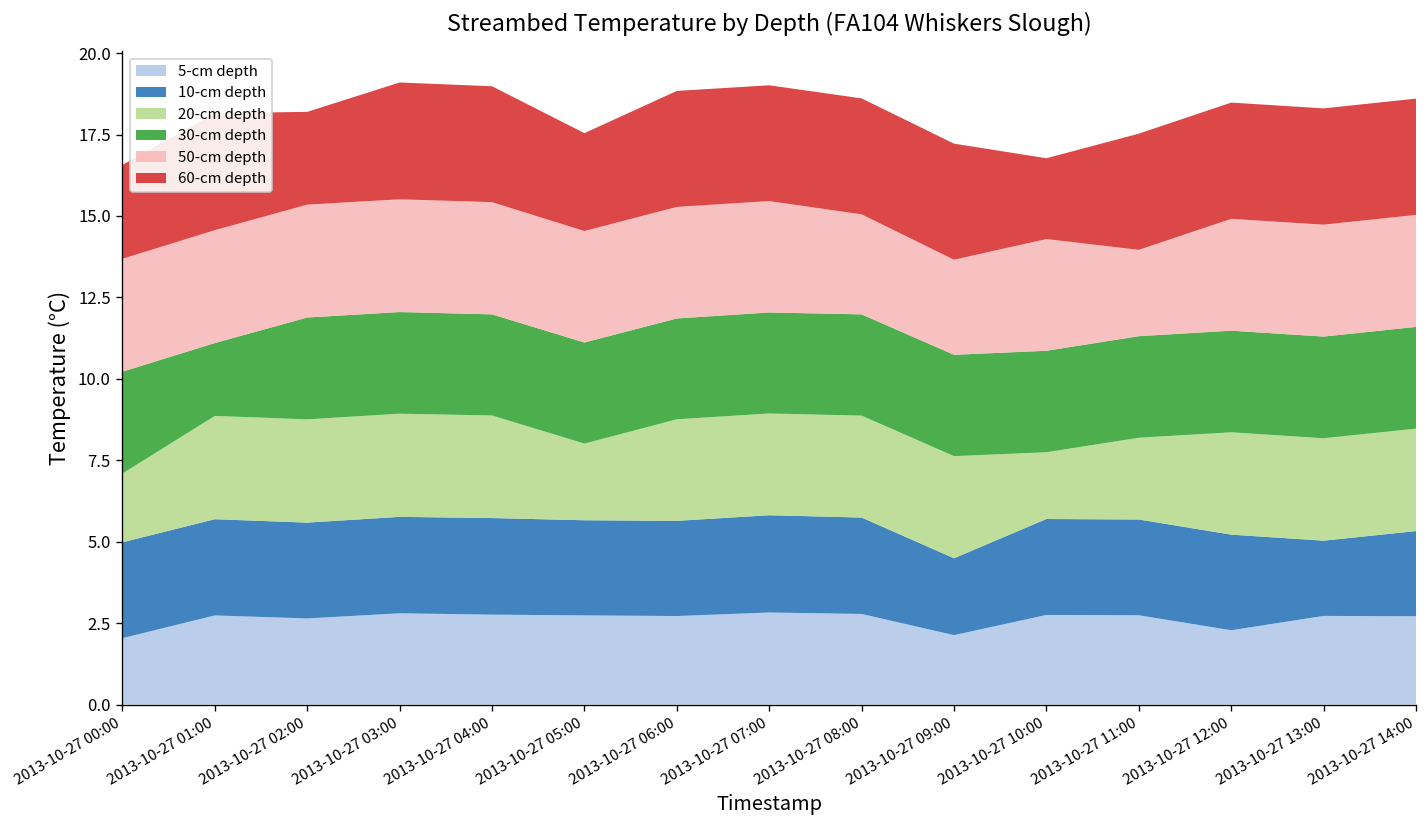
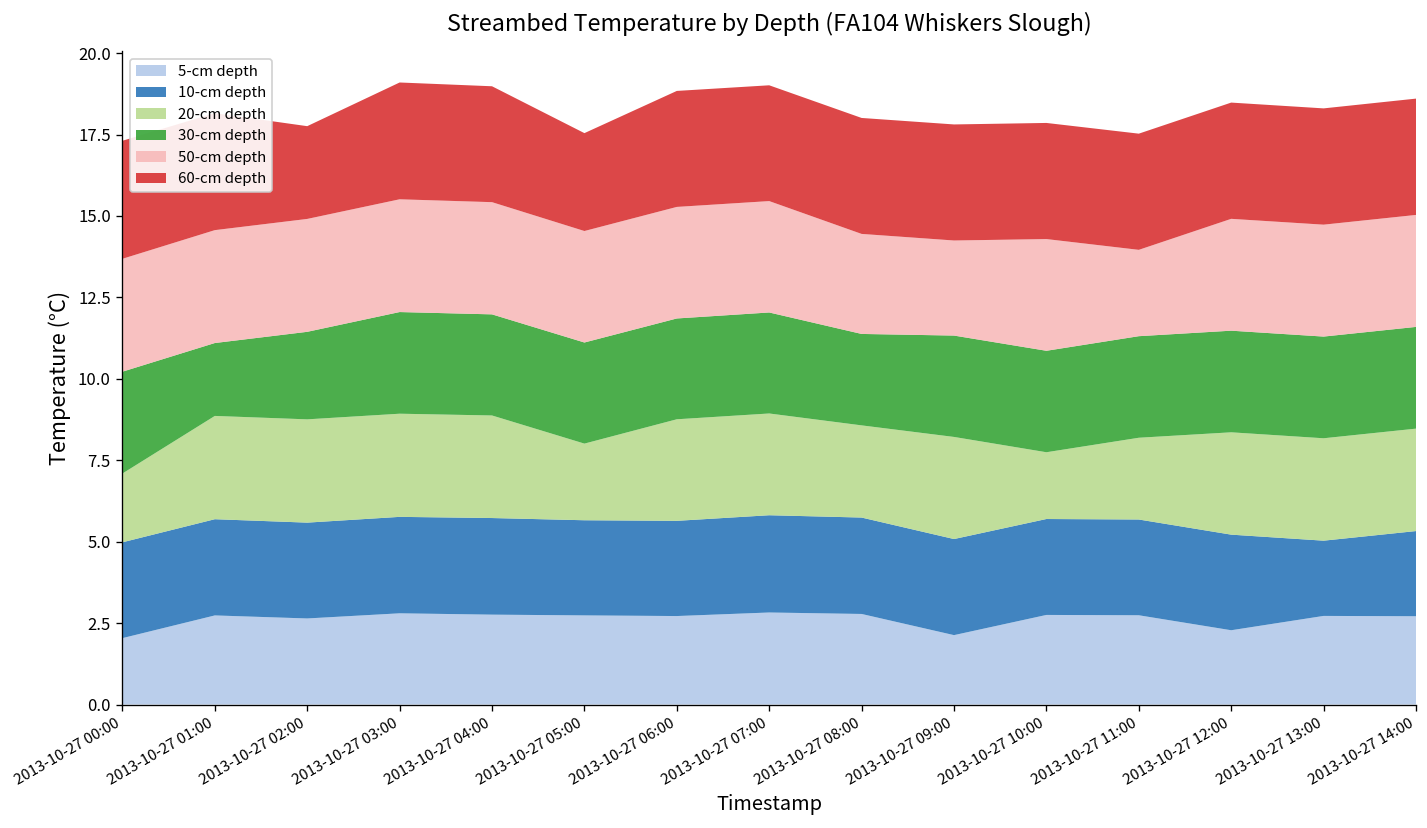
  {
    "5-cm depth": {
      "2013-10-27 00:00": 2.0,
      "2013-10-27 01:00": 2.7,
      "2013-10-27 02:00": 2.6,
      "2013-10-27 03:00": 2.8,
      "2013-10-27 04:00": 2.8,
      "2013-10-27 05:00": 2.7,
      "2013-10-27 06:00": 2.7,
      "2013-10-27 07:00": 2.8,
      "2013-10-27 08:00": 2.8,
      "2013-10-27 09:00": 2.1,
      "2013-10-27 10:00": 2.8,
      "2013-10-27 11:00": 2.7,
      "2013-10-27 12:00": 2.3,
      "2013-10-27 13:00": 2.7,
      "2013-10-27 14:00": 2.7
    },
    "10-cm depth": {
      "2013-10-27 00:00": 2.9,
      "2013-10-27 01:00": 3.0,
      "2013-10-27 02:00": 2.9,
      "2013-10-27 03:00": 3.0,
      "2013-10-27 04:00": 3.0,
      "2013-10-27 05:00": 2.9,
      "2013-10-27 06:00": 2.9,
      "2013-10-27 07:00": 3.0,
      "2013-10-27 08:00": 3.0,
-     "2013-10-27 09:00": 2.4,
+     "2013-10-27 09:00": 3.0,
      "2013-10-27 10:00": 2.9,
      "2013-10-27 11:00": 2.9,
      "2013-10-27 12:00": 2.9,
      "2013-10-27 13:00": 2.3,
      "2013-10-27 14:00": 2.6
    },
    "20-cm depth": {
      "2013-10-27 00:00": 2.1,
      "2013-10-27 01:00": 3.2,
      "2013-10-27 02:00": 3.2,
      "2013-10-27 03:00": 3.2,
      "2013-10-27 04:00": 3.1,
      "2013-10-27 05:00": 2.4,
      "2013-10-27 06:00": 3.1,
      "2013-10-27 07:00": 3.1,
-     "2013-10-27 08:00": 3.1,
+     "2013-10-27 08:00": 2.8,
      "2013-10-27 09:00": 3.1,
      "2013-10-27 10:00": 2.1,
      "2013-10-27 11:00": 2.5,
      "2013-10-27 12:00": 3.1,
      "2013-10-27 13:00": 3.1,
      "2013-10-27 14:00": 3.1
    },
    "30-cm depth": {
      "2013-10-27 00:00": 3.1,
      "2013-10-27 01:00": 2.2,
-     "2013-10-27 02:00": 3.1,
+     "2013-10-27 02:00": 2.7,
      "2013-10-27 03:00": 3.1,
      "2013-10-27 04:00": 3.1,
      "2013-10-27 05:00": 3.1,
      "2013-10-27 06:00": 3.1,
      "2013-10-27 07:00": 3.1,
-     "2013-10-27 08:00": 3.1,
+     "2013-10-27 08:00": 2.8,
      "2013-10-27 09:00": 3.1,
      "2013-10-27 10:00": 3.1,
      "2013-10-27 11:00": 3.1,
      "2013-10-27 12:00": 3.1,
      "2013-10-27 13:00": 3.1,
      "2013-10-27 14:00": 3.1
    },
    "50-cm depth": {
      "2013-10-27 00:00": 3.5,
      "2013-10-27 01:00": 3.5,
      "2013-10-27 02:00": 3.5,
      "2013-10-27 03:00": 3.5,
      "2013-10-27 04:00": 3.4,
      "2013-10-27 05:00": 3.4,
      "2013-10-27 06:00": 3.4,
      "2013-10-27 07:00": 3.4,
      "2013-10-27 08:00": 3.1,
      "2013-10-27 09:00": 2.9,
      "2013-10-27 10:00": 3.4,
      "2013-10-27 11:00": 2.7,
      "2013-10-27 12:00": 3.4,
      "2013-10-27 13:00": 3.4,
      "2013-10-27 14:00": 3.4
    },
    "60-cm depth": {
-     "2013-10-27 00:00": 2.9,
+     "2013-10-27 00:00": 3.6,
      "2013-10-27 02:00": 2.8,
      "2013-10-27 03:00": 3.6,
      "2013-10-27 04:00": 3.6,
      "2013-10-27 05:00": 3.0,
      "2013-10-27 06:00": 3.6,
      "2013-10-27 07:00": 3.6,
      "2013-10-27 08:00": 3.6,
      "2013-10-27 09:00": 3.6,
-     "2013-10-27 10:00": 2.5,
+     "2013-10-27 10:00": 3.6,
      "2013-10-27 11:00": 3.6,
      "2013-10-27 12:00": 3.6,
      "2013-10-27 13:00": 3.6,
      "2013-10-27 14:00": 3.6
    }
  }
